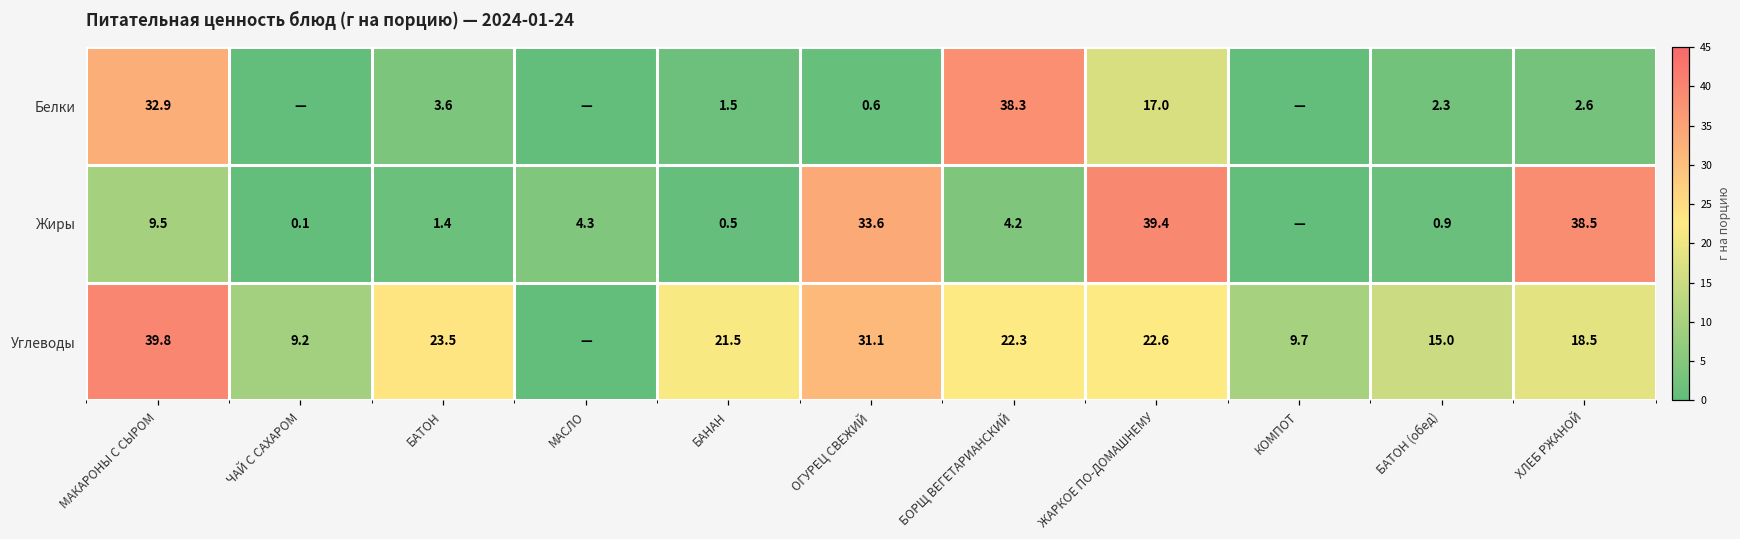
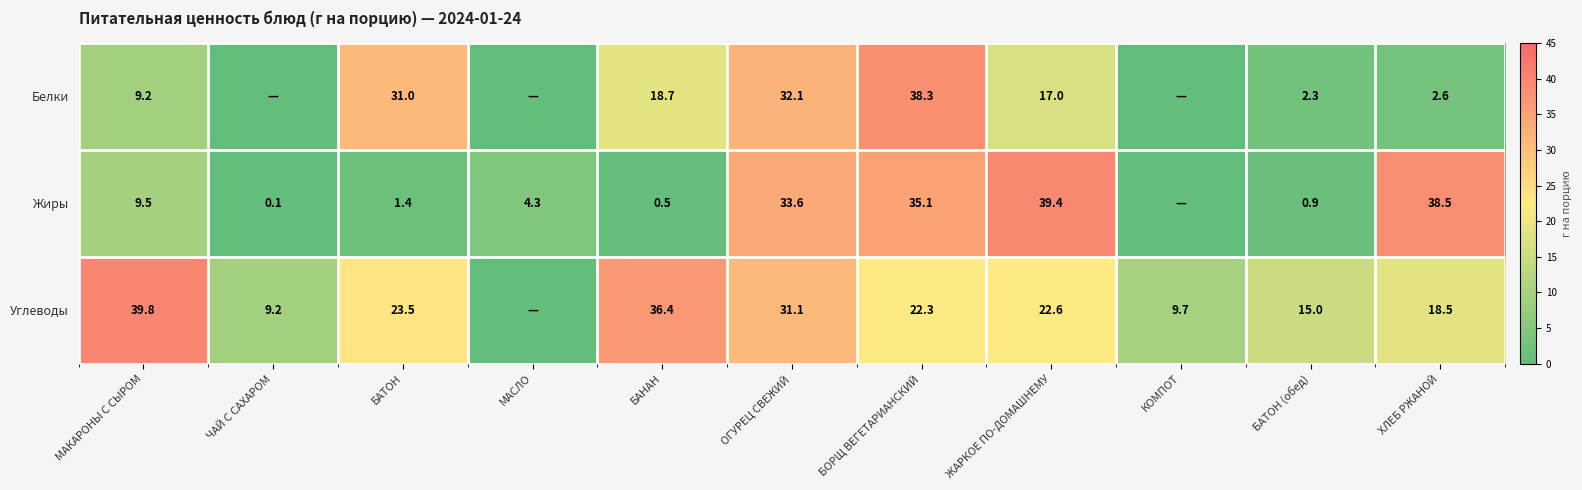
  {
    "Белки": {
-     "МАКАРОНЫ С СЫРОМ": 32.9,
-     "БАТОН": 3.6,
-     "БАНАН": 1.5,
-     "ОГУРЕЦ СВЕЖИЙ": 0.6,
+     "МАКАРОНЫ С СЫРОМ": 9.2,
+     "БАТОН": 31.0,
+     "БАНАН": 18.7,
+     "ОГУРЕЦ СВЕЖИЙ": 32.1,
      "БОРЩ ВЕГЕТАРИАНСКИЙ": 38.3,
      "ЖАРКОЕ ПО-ДОМАШНЕМУ": 17.0,
      "БАТОН (обед)": 2.3,
      "ХЛЕБ РЖАНОЙ": 2.6
    },
    "Жиры": {
      "МАКАРОНЫ С СЫРОМ": 9.5,
      "ЧАЙ С САХАРОМ": 0.1,
      "БАТОН": 1.4,
      "МАСЛО": 4.3,
      "БАНАН": 0.5,
      "ОГУРЕЦ СВЕЖИЙ": 33.6,
-     "БОРЩ ВЕГЕТАРИАНСКИЙ": 4.2,
+     "БОРЩ ВЕГЕТАРИАНСКИЙ": 35.1,
      "ЖАРКОЕ ПО-ДОМАШНЕМУ": 39.4,
      "БАТОН (обед)": 0.9,
      "ХЛЕБ РЖАНОЙ": 38.5
    },
    "Углеводы": {
      "МАКАРОНЫ С СЫРОМ": 39.8,
      "ЧАЙ С САХАРОМ": 9.2,
      "БАТОН": 23.5,
-     "БАНАН": 21.5,
+     "БАНАН": 36.4,
      "ОГУРЕЦ СВЕЖИЙ": 31.1,
      "БОРЩ ВЕГЕТАРИАНСКИЙ": 22.3,
      "ЖАРКОЕ ПО-ДОМАШНЕМУ": 22.6,
      "КОМПОТ": 9.7,
      "БАТОН (обед)": 15.0,
      "ХЛЕБ РЖАНОЙ": 18.5
    }
  }
